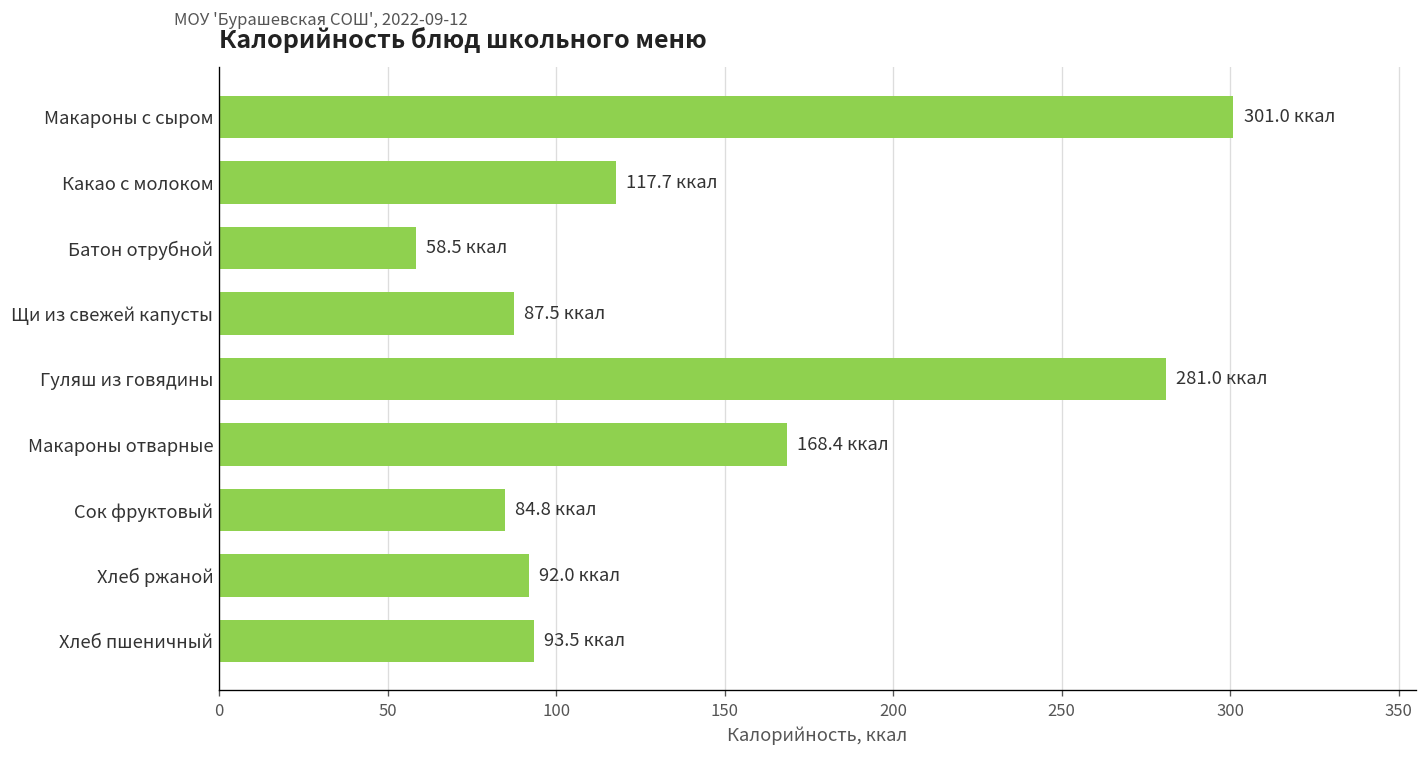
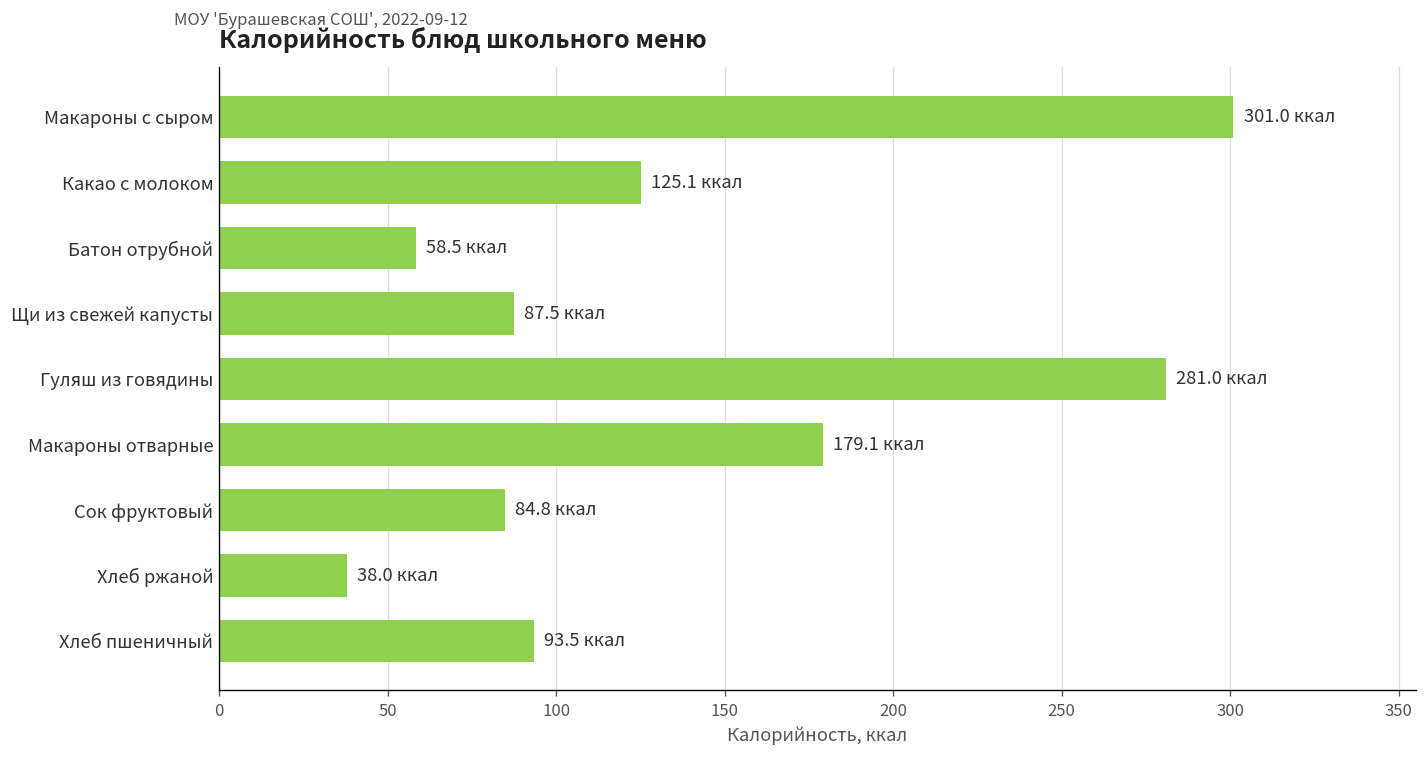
  {
    "Макароны с сыром": 301.0,
-   "Какао с молоком": 117.7,
+   "Какао с молоком": 125.1,
    "Батон отрубной": 58.5,
    "Щи из свежей капусты": 87.5,
    "Гуляш из говядины": 281.0,
-   "Макароны отварные": 168.4,
+   "Макароны отварные": 179.1,
    "Сок фруктовый": 84.8,
-   "Хлеб ржаной": 92.0,
+   "Хлеб ржаной": 38.0,
    "Хлеб пшеничный": 93.5
  }
